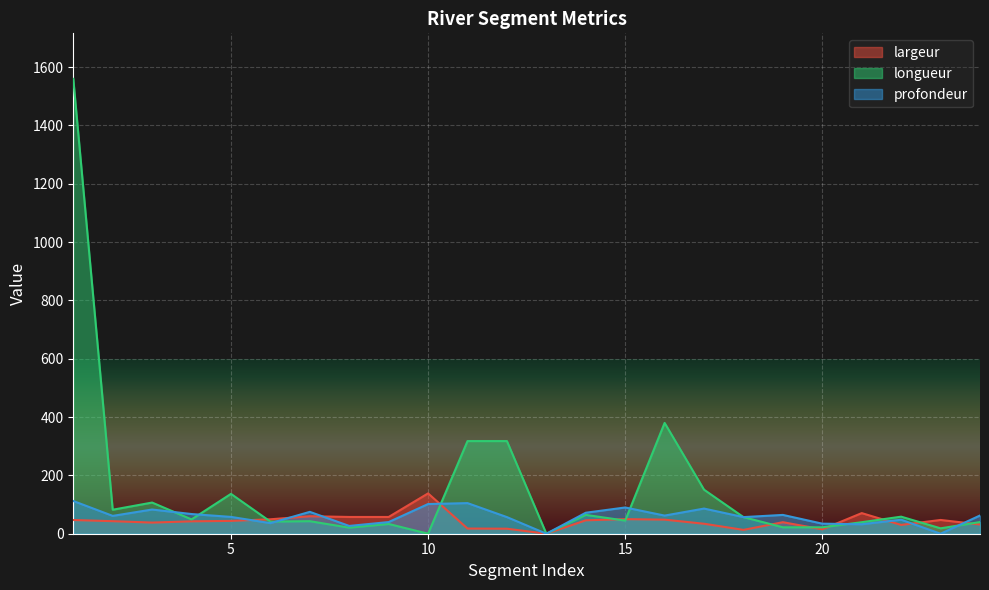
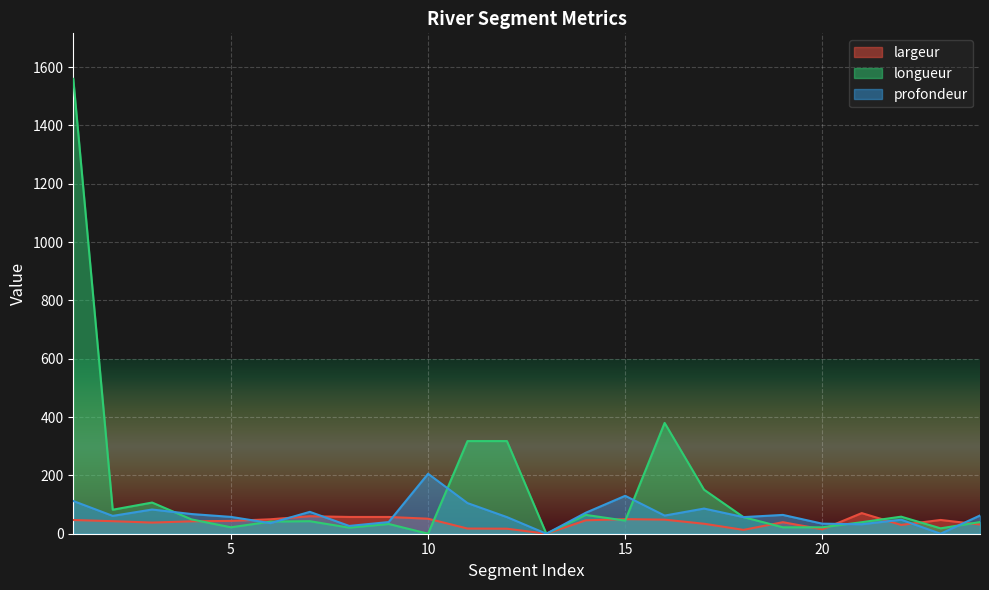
  {
    "largeur": {
      "5": 40,
-     "10": 140
+     "10": 50
    },
    "longueur": {
-     "5": 140,
+     "5": 20,
      "10": 0
    },
    "profondeur": {
      "5": 60,
-     "10": 100,
-     "15": 90,
+     "10": 210,
+     "15": 130,
      "20": 30
    }
  }
